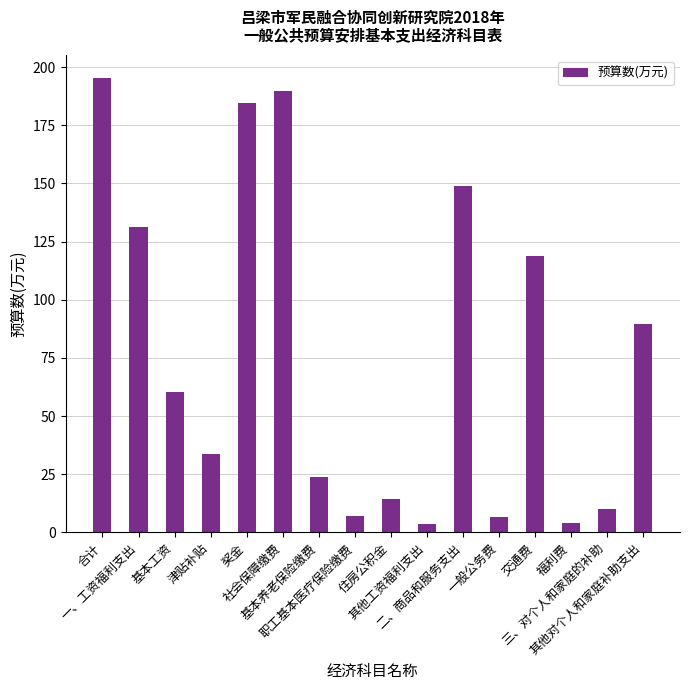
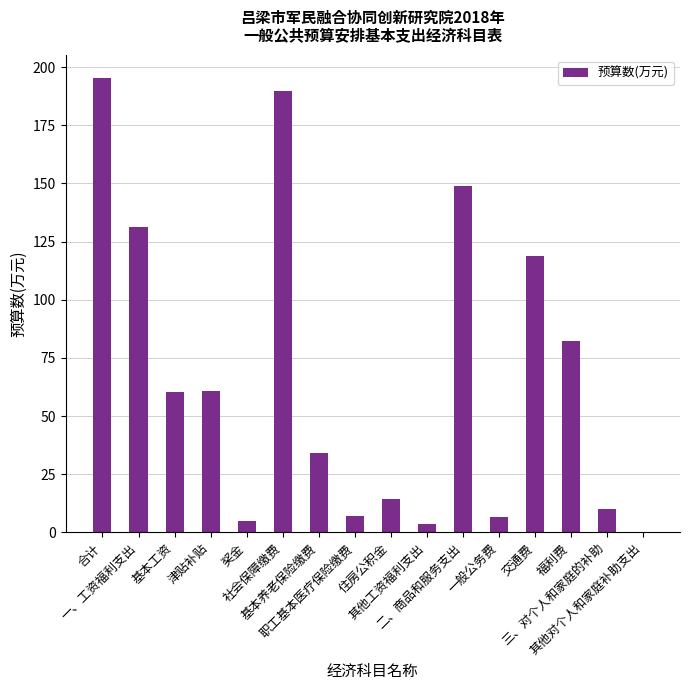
  {
    "合计": 195,
    "一、工资福利支出": 131,
    "基本工资": 61,
-   "津贴补贴": 34,
-   "奖金": 185,
+   "津贴补贴": 61,
+   "奖金": 5,
    "社会保障缴费": 190,
-   "基本养老保险缴费": 24,
+   "基本养老保险缴费": 34,
    "职工基本医疗保险缴费": 7,
    "住房公积金": 14,
    "其他工资福利支出": 4,
    "二、商品和服务支出": 149,
    "一般公务费": 6,
    "交通费": 119,
-   "福利费": 4,
+   "福利费": 82,
    "三、对个人和家庭的补助": 10,
-   "其他对个人和家庭补助支出": 89
+   "其他对个人和家庭补助支出": 0
  }
